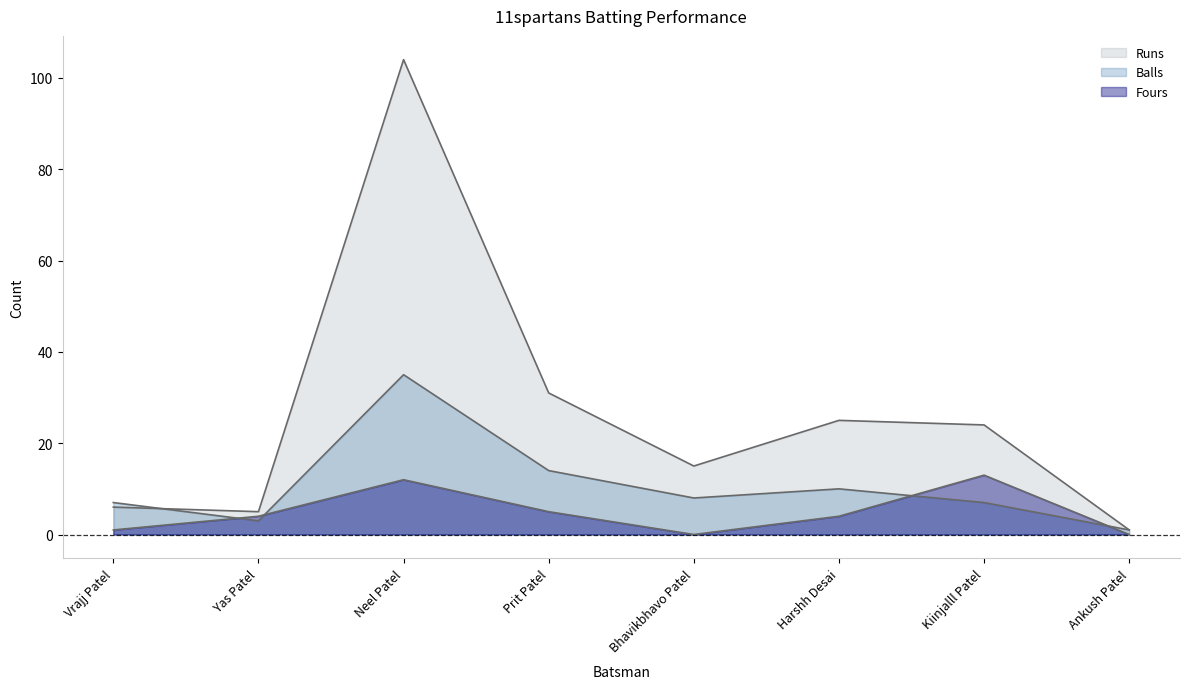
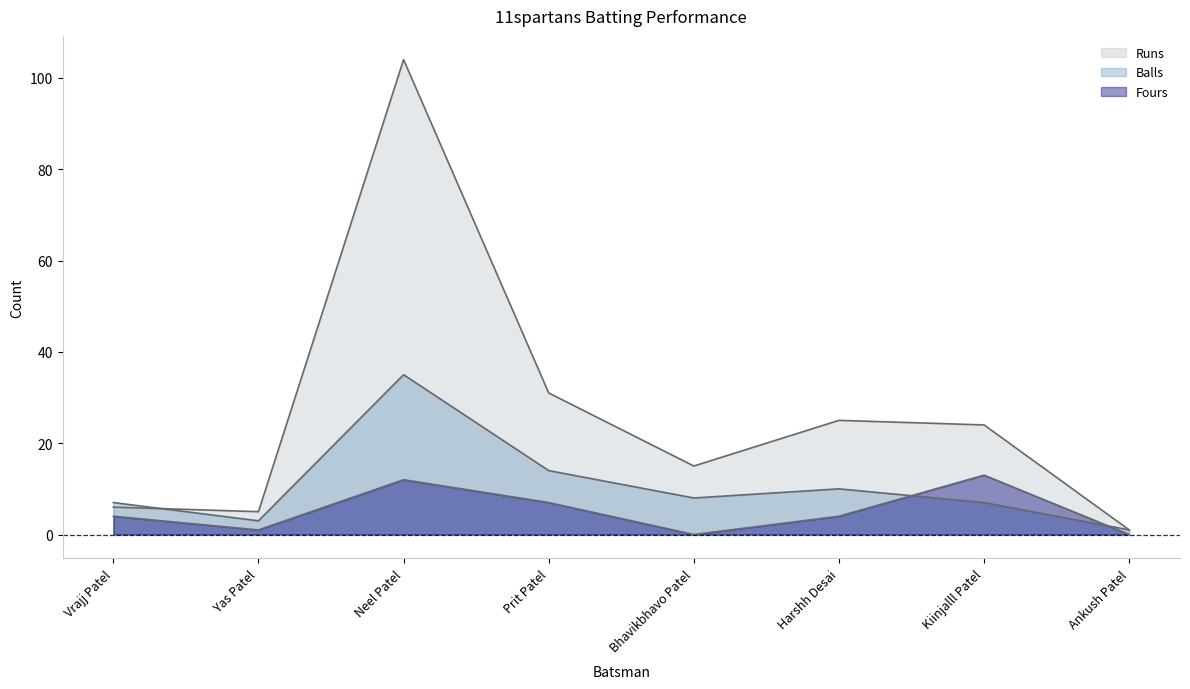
  {
    "Fours": {
-     "Vrajj Patel": 1,
-     "Yas Patel": 4,
+     "Vrajj Patel": 4,
+     "Yas Patel": 1,
      "Neel Patel": 12,
-     "Prit Patel": 5,
+     "Prit Patel": 7,
      "Bhavikbhavo Patel": 0,
      "Harshh Desai": 4,
      "Kiinjalll Patel": 13,
      "Ankush Patel": 0
    }
  }
